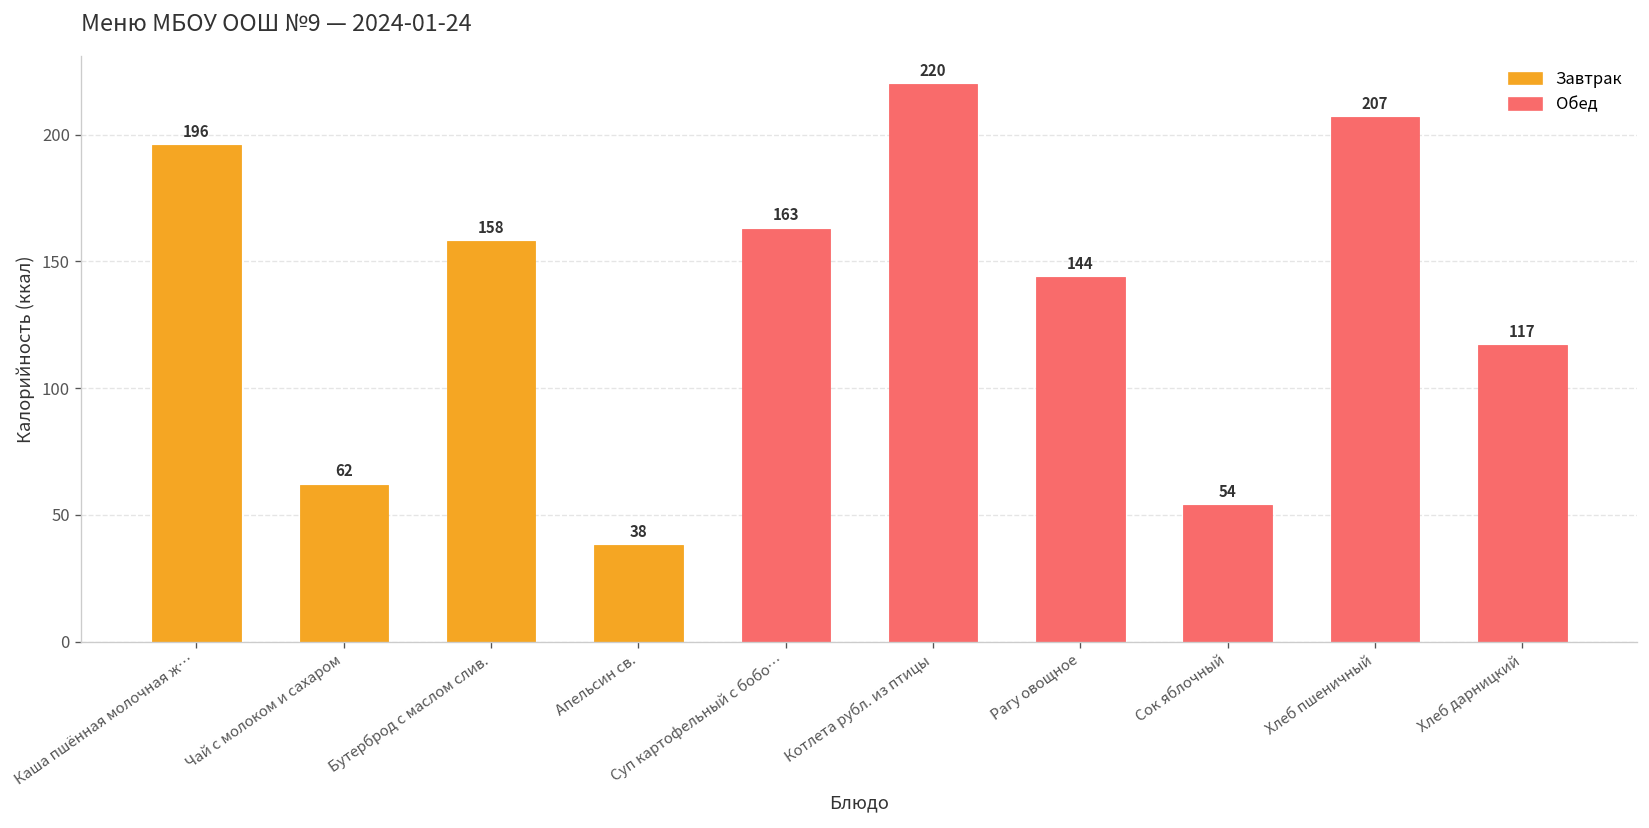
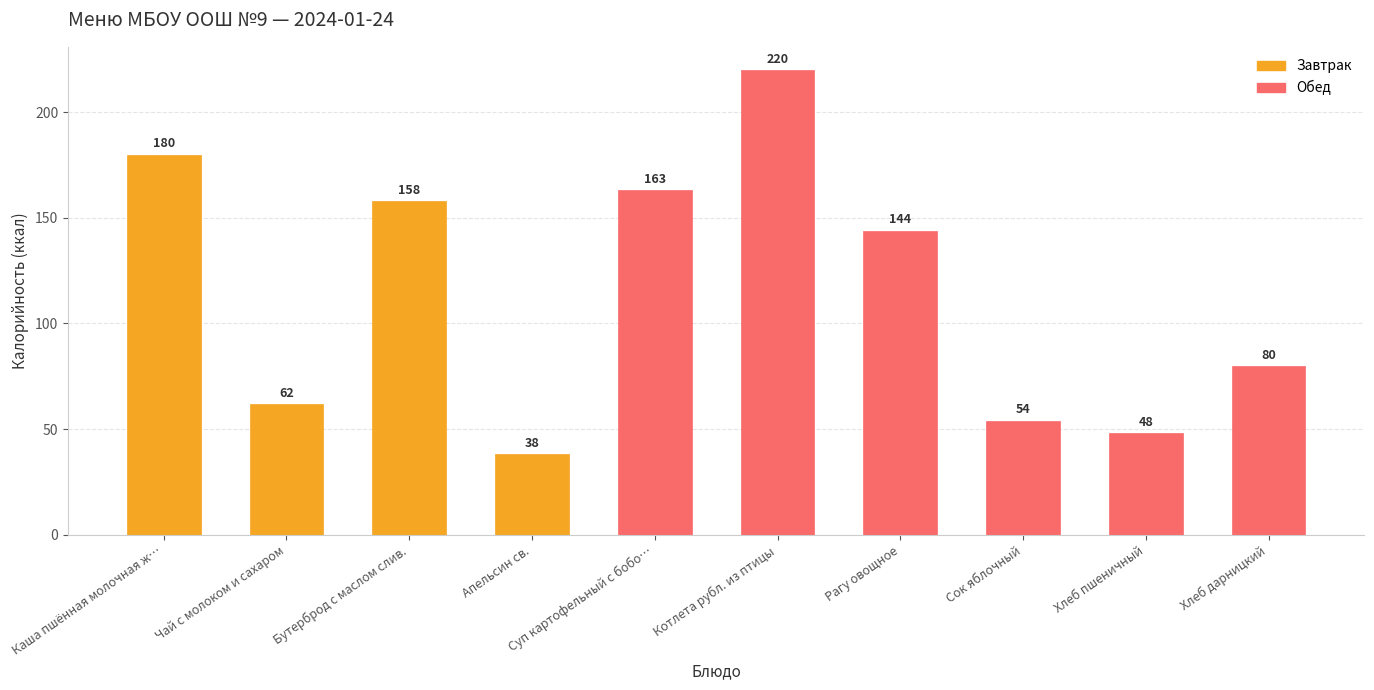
  {
-   "Каша пшённая молочная ж…": 196,
+   "Каша пшённая молочная ж…": 180,
    "Чай с молоком и сахаром": 62,
    "Бутерброд с маслом слив.": 158,
    "Апельсин св.": 38,
    "Суп картофельный с бобо…": 163,
    "Котлета рубл. из птицы": 220,
    "Рагу овощное": 144,
    "Сок яблочный": 54,
-   "Хлеб пшеничный": 207,
-   "Хлеб дарницкий": 117
+   "Хлеб пшеничный": 48,
+   "Хлеб дарницкий": 80
  }
